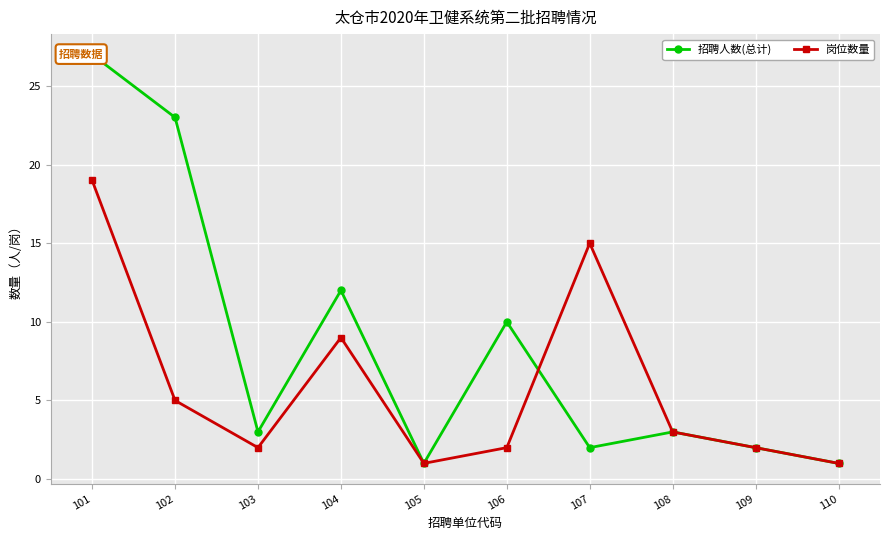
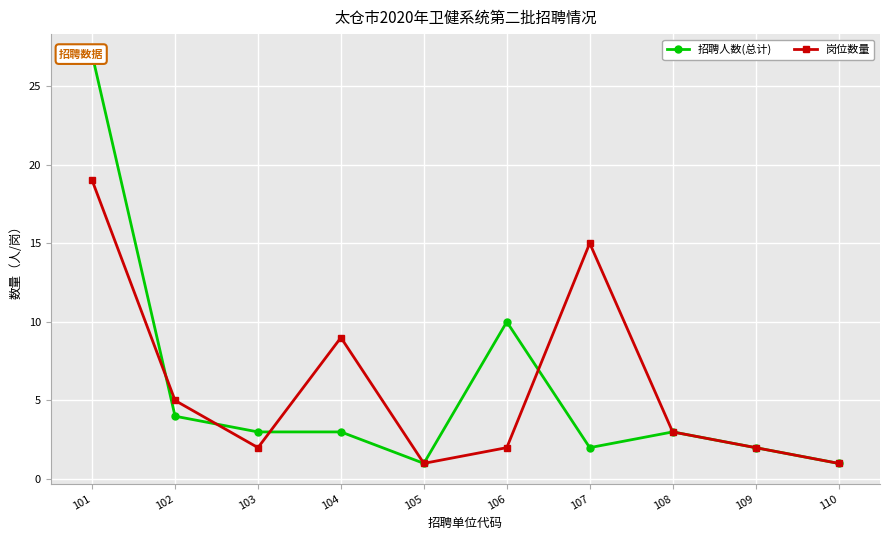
  {
    "招聘人数(总计)": {
-     "102": 23,
+     "102": 4,
      "103": 3,
-     "104": 12,
+     "104": 3,
      "106": 10,
      "107": 2
    },
    "岗位数量": {
      "101": 19,
      "102": 5,
      "103": 2,
      "104": 9,
      "106": 2,
      "107": 15
    }
  }
